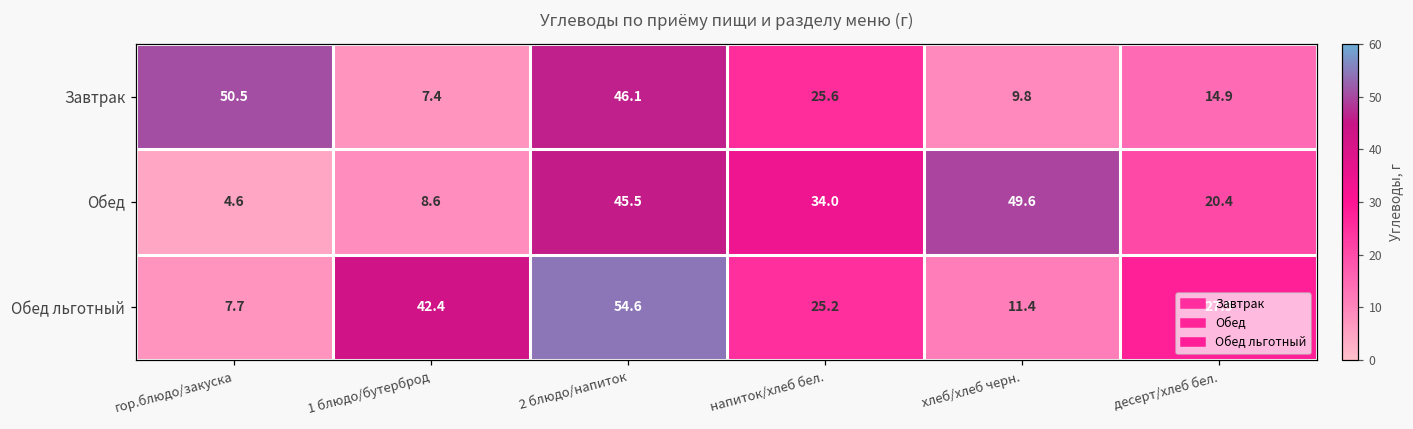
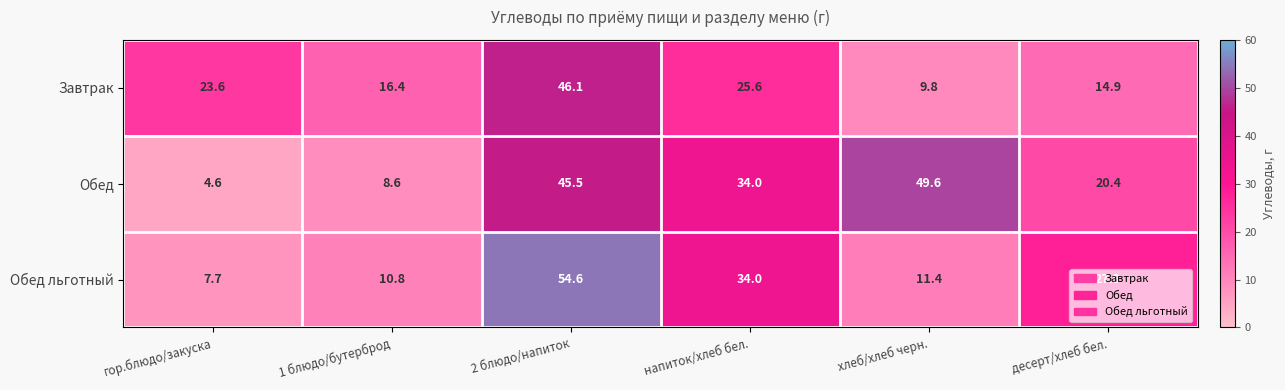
  {
    "Завтрак": {
-     "гор.блюдо/закуска": 50.5,
-     "1 блюдо/бутерброд": 7.4,
+     "гор.блюдо/закуска": 23.6,
+     "1 блюдо/бутерброд": 16.4,
      "2 блюдо/напиток": 46.1,
      "напиток/хлеб бел.": 25.6,
      "хлеб/хлеб черн.": 9.8,
      "десерт/хлеб бел.": 14.9
    },
    "Обед": {
      "гор.блюдо/закуска": 4.6,
      "1 блюдо/бутерброд": 8.6,
      "2 блюдо/напиток": 45.5,
      "напиток/хлеб бел.": 34.0,
      "хлеб/хлеб черн.": 49.6,
      "десерт/хлеб бел.": 20.4
    },
    "Обед льготный": {
      "гор.блюдо/закуска": 7.7,
-     "1 блюдо/бутерброд": 42.4,
+     "1 блюдо/бутерброд": 10.8,
      "2 блюдо/напиток": 54.6,
-     "напиток/хлеб бел.": 25.2,
+     "напиток/хлеб бел.": 34.0,
      "хлеб/хлеб черн.": 11.4
    }
  }
